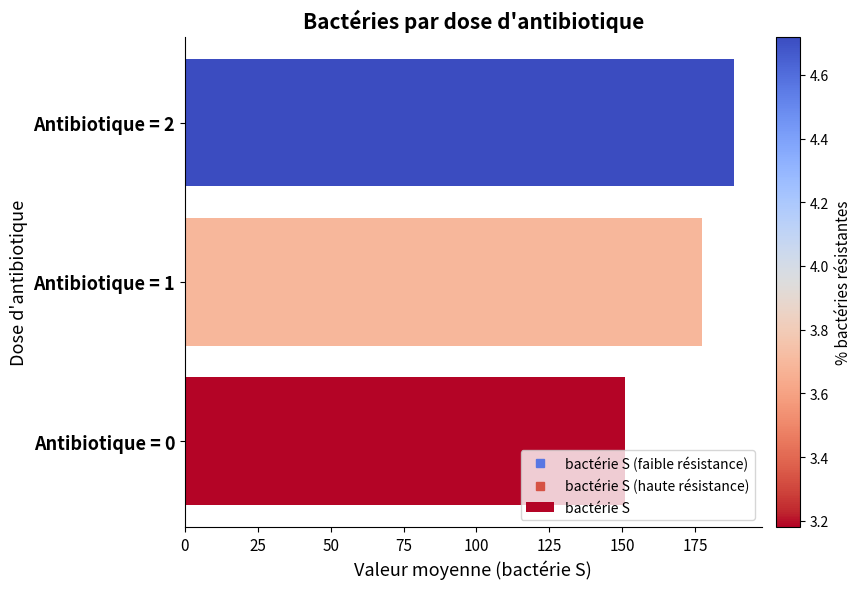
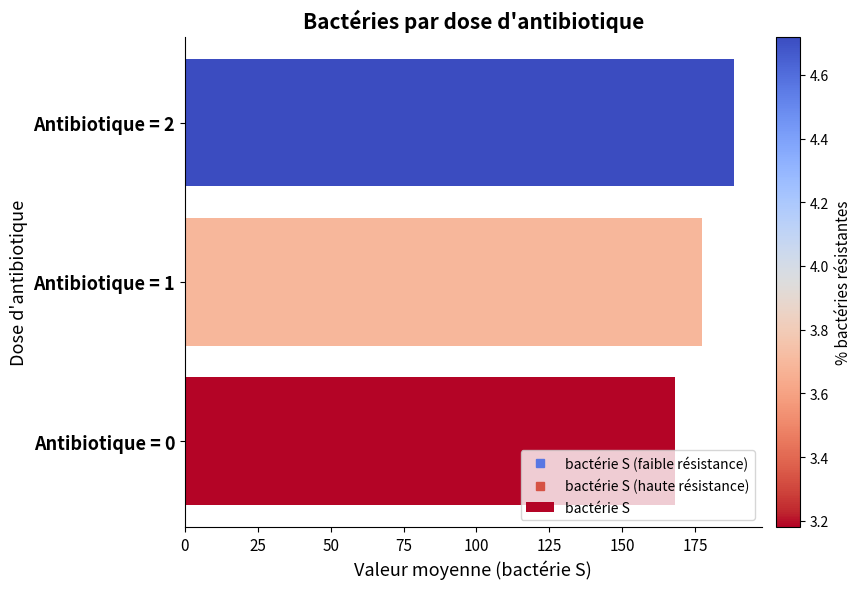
  {
    "Antibiotique = 2": 189,
    "Antibiotique = 1": 177,
-   "Antibiotique = 0": 151
+   "Antibiotique = 0": 168
  }
